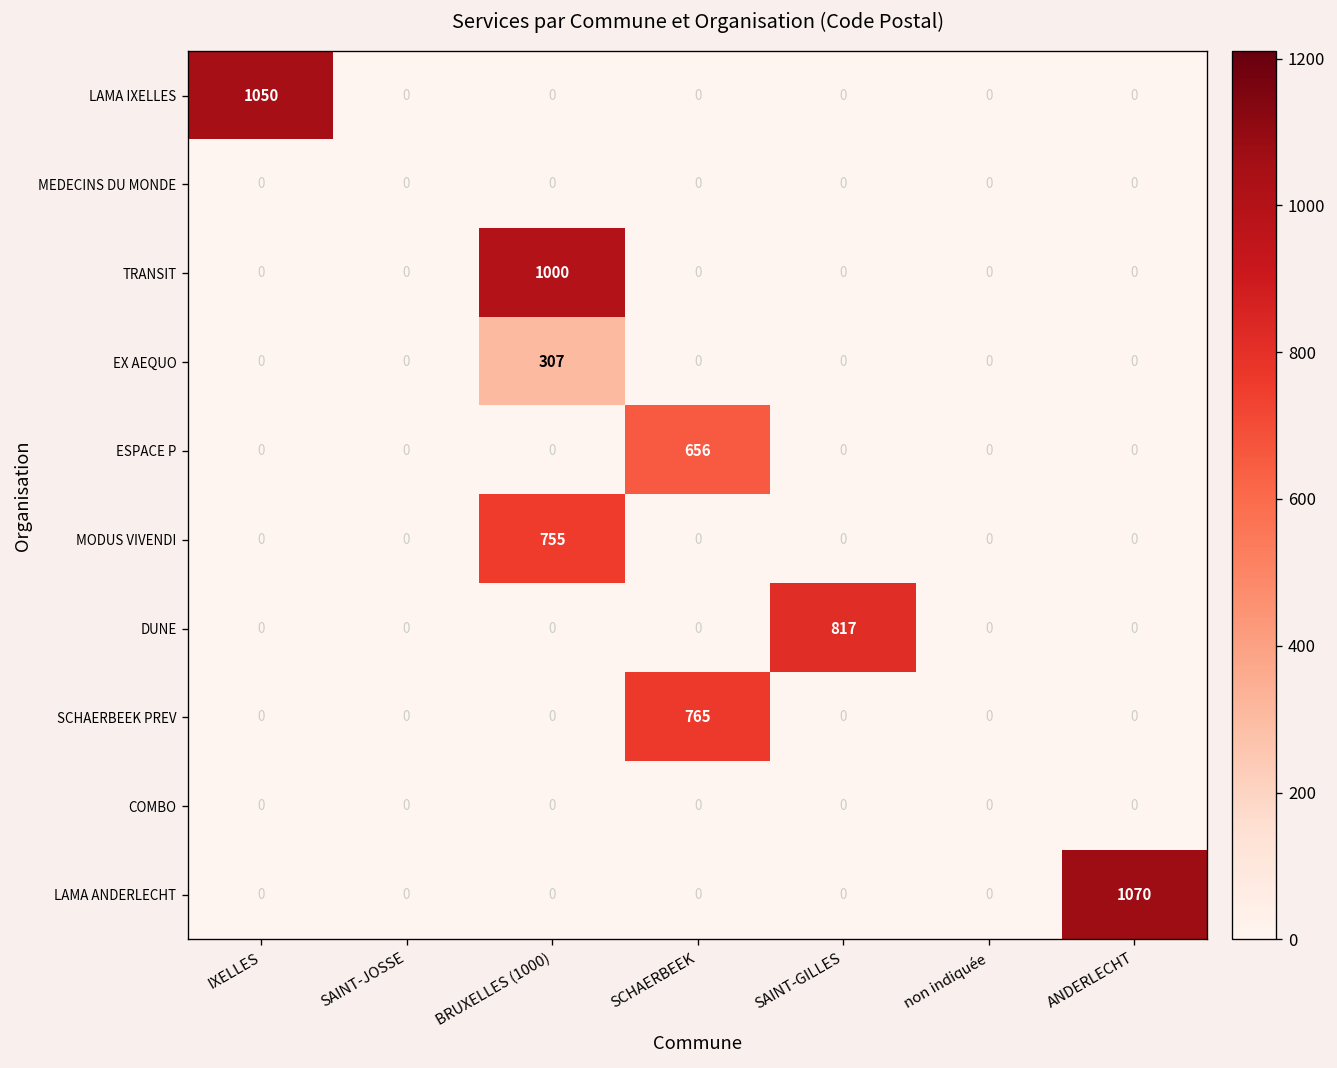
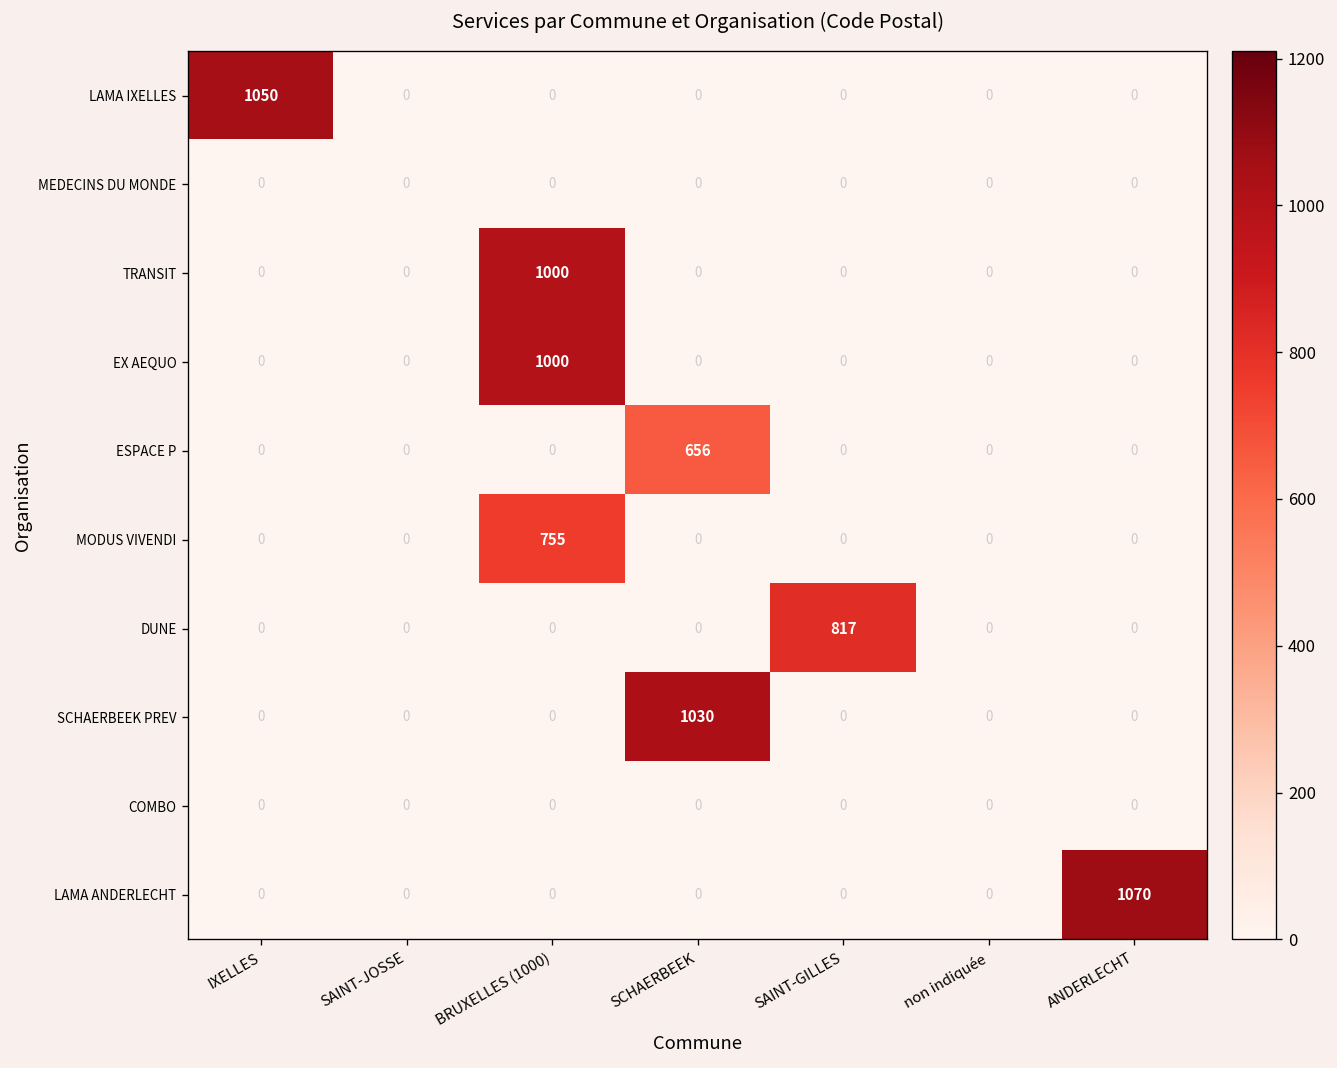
  {
    "LAMA IXELLES": {
      "IXELLES": 1050,
      "SAINT-JOSSE": 0,
      "BRUXELLES (1000)": 0,
      "SCHAERBEEK": 0,
      "SAINT-GILLES": 0,
      "non indiquée": 0,
      "ANDERLECHT": 0
    },
    "MEDECINS DU MONDE": {
      "IXELLES": 0,
      "SAINT-JOSSE": 0,
      "BRUXELLES (1000)": 0,
      "SCHAERBEEK": 0,
      "SAINT-GILLES": 0,
      "non indiquée": 0,
      "ANDERLECHT": 0
    },
    "TRANSIT": {
      "IXELLES": 0,
      "SAINT-JOSSE": 0,
      "BRUXELLES (1000)": 1000,
      "SCHAERBEEK": 0,
      "SAINT-GILLES": 0,
      "non indiquée": 0,
      "ANDERLECHT": 0
    },
    "EX AEQUO": {
      "IXELLES": 0,
      "SAINT-JOSSE": 0,
-     "BRUXELLES (1000)": 307,
+     "BRUXELLES (1000)": 1000,
      "SCHAERBEEK": 0,
      "SAINT-GILLES": 0,
      "non indiquée": 0,
      "ANDERLECHT": 0
    },
    "ESPACE P": {
      "IXELLES": 0,
      "SAINT-JOSSE": 0,
      "BRUXELLES (1000)": 0,
      "SCHAERBEEK": 656,
      "SAINT-GILLES": 0,
      "non indiquée": 0,
      "ANDERLECHT": 0
    },
    "MODUS VIVENDI": {
      "IXELLES": 0,
      "SAINT-JOSSE": 0,
      "BRUXELLES (1000)": 755,
      "SCHAERBEEK": 0,
      "SAINT-GILLES": 0,
      "non indiquée": 0,
      "ANDERLECHT": 0
    },
    "DUNE": {
      "IXELLES": 0,
      "SAINT-JOSSE": 0,
      "BRUXELLES (1000)": 0,
      "SCHAERBEEK": 0,
      "SAINT-GILLES": 817,
      "non indiquée": 0,
      "ANDERLECHT": 0
    },
    "SCHAERBEEK PREV": {
      "IXELLES": 0,
      "SAINT-JOSSE": 0,
      "BRUXELLES (1000)": 0,
-     "SCHAERBEEK": 765,
+     "SCHAERBEEK": 1030,
      "SAINT-GILLES": 0,
      "non indiquée": 0,
      "ANDERLECHT": 0
    },
    "COMBO": {
      "IXELLES": 0,
      "SAINT-JOSSE": 0,
      "BRUXELLES (1000)": 0,
      "SCHAERBEEK": 0,
      "SAINT-GILLES": 0,
      "non indiquée": 0,
      "ANDERLECHT": 0
    },
    "LAMA ANDERLECHT": {
      "IXELLES": 0,
      "SAINT-JOSSE": 0,
      "BRUXELLES (1000)": 0,
      "SCHAERBEEK": 0,
      "SAINT-GILLES": 0,
      "non indiquée": 0,
      "ANDERLECHT": 1070
    }
  }
